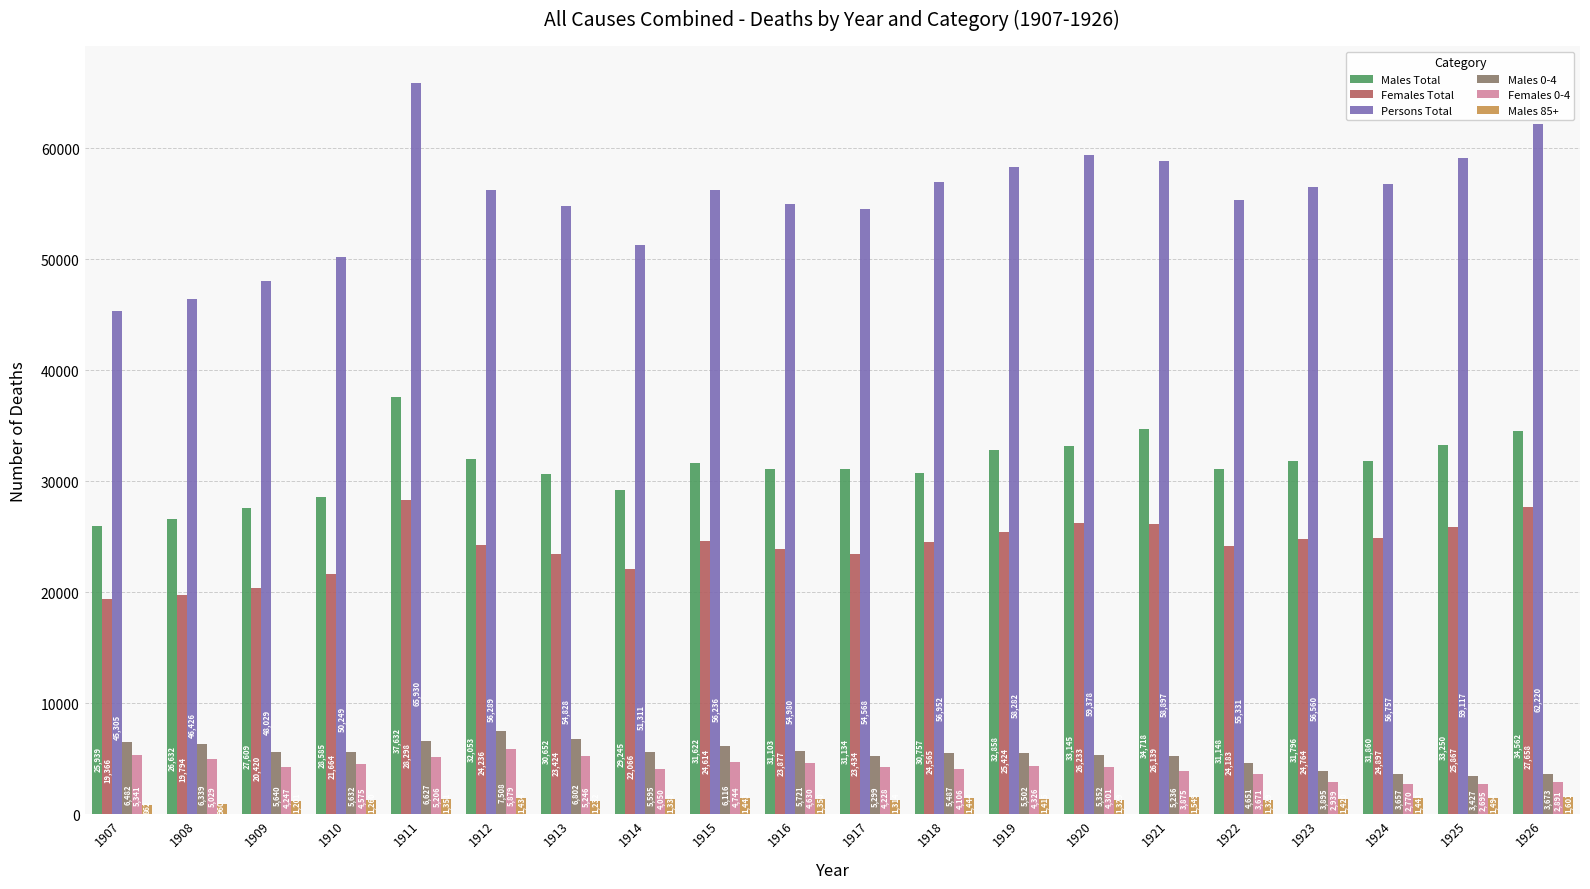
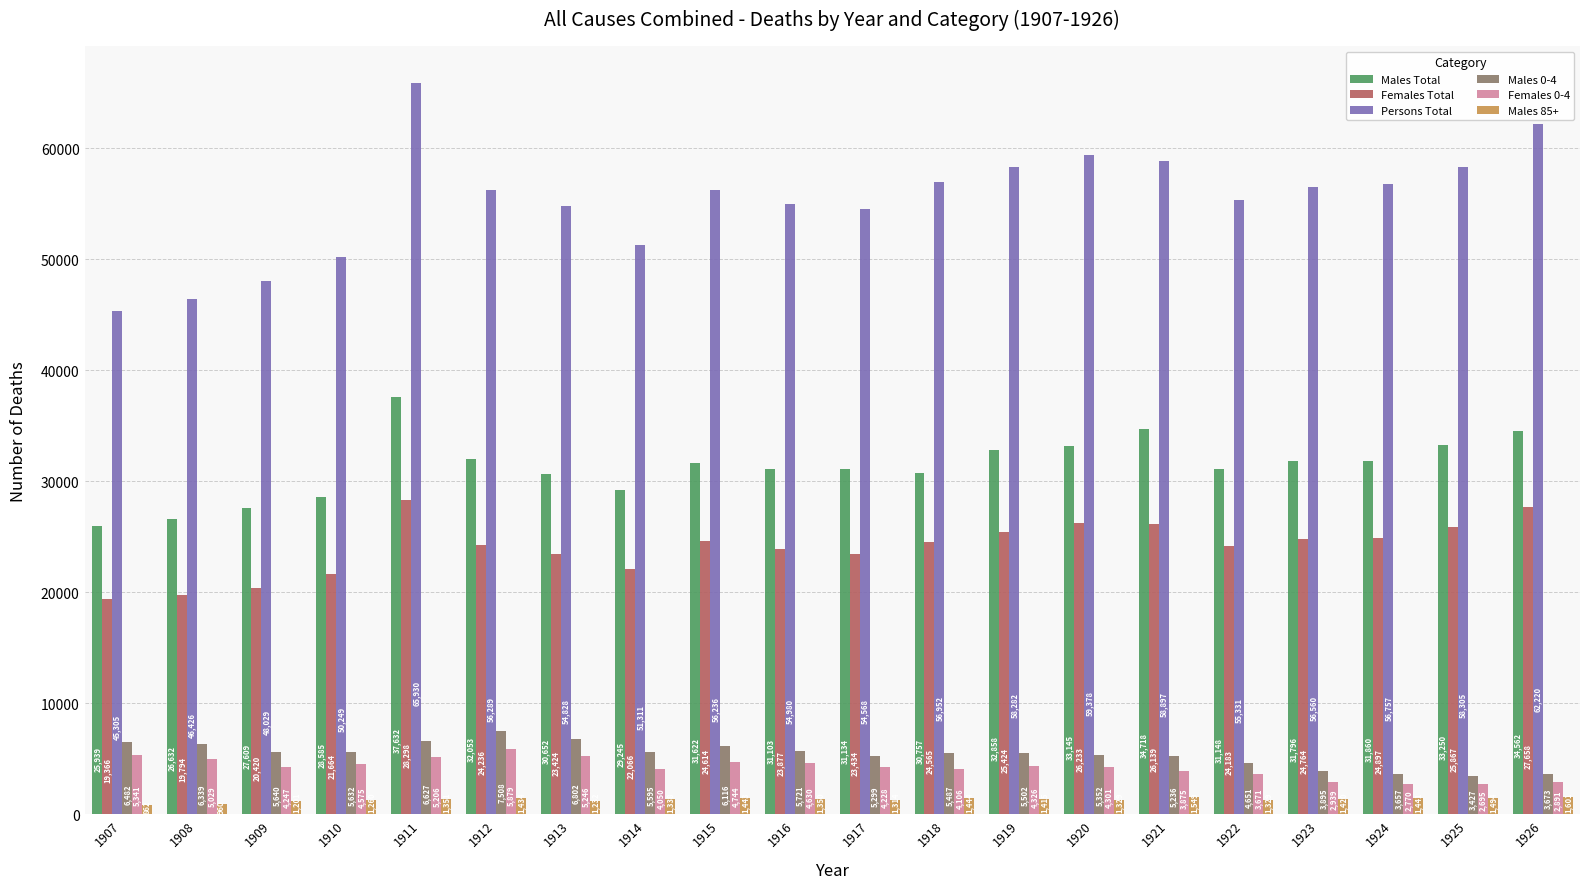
  {
    "Males Total": {
      "1907": "25,939",
      "1908": "26,632",
      "1909": "27,609",
      "1910": "28,585",
      "1911": "37,632",
      "1912": "32,053",
      "1913": "30,652",
      "1914": "29,245",
      "1915": "31,622",
      "1916": "31,103",
      "1917": "31,134",
      "1918": "30,757",
      "1919": "32,858",
      "1920": "33,145",
      "1921": "34,718",
      "1922": "31,148",
      "1923": "31,796",
      "1924": "31,860",
      "1925": "33,250",
      "1926": "34,562"
    },
    "Persons Total": {
      "1907": "45,305",
      "1908": "46,426",
      "1909": "48,029",
      "1910": "50,249",
      "1911": "65,930",
      "1912": "56,289",
      "1913": "54,828",
      "1914": "51,311",
      "1915": "56,236",
      "1916": "54,980",
      "1917": "54,568",
      "1918": "56,952",
      "1919": "58,282",
      "1920": "59,378",
      "1921": "58,897",
      "1922": "55,331",
      "1923": "56,560",
      "1924": "56,757",
-     "1925": "59,117",
+     "1925": "58,305",
      "1926": "62,220"
    },
    "Females 0-4": {
      "1907": "5,341",
      "1908": "5,029",
      "1909": "4,247",
      "1910": "4,575",
      "1911": "5,206",
      "1912": "5,879",
      "1913": "5,246",
      "1914": "4,050",
      "1915": "4,744",
      "1916": "4,630",
      "1917": "4,228",
      "1918": "4,106",
      "1919": "4,326",
      "1920": "4,301",
      "1921": "3,875",
      "1922": "3,671",
      "1923": "2,939",
      "1924": "2,770",
      "1925": "2,695",
      "1926": "2,891"
    }
  }
